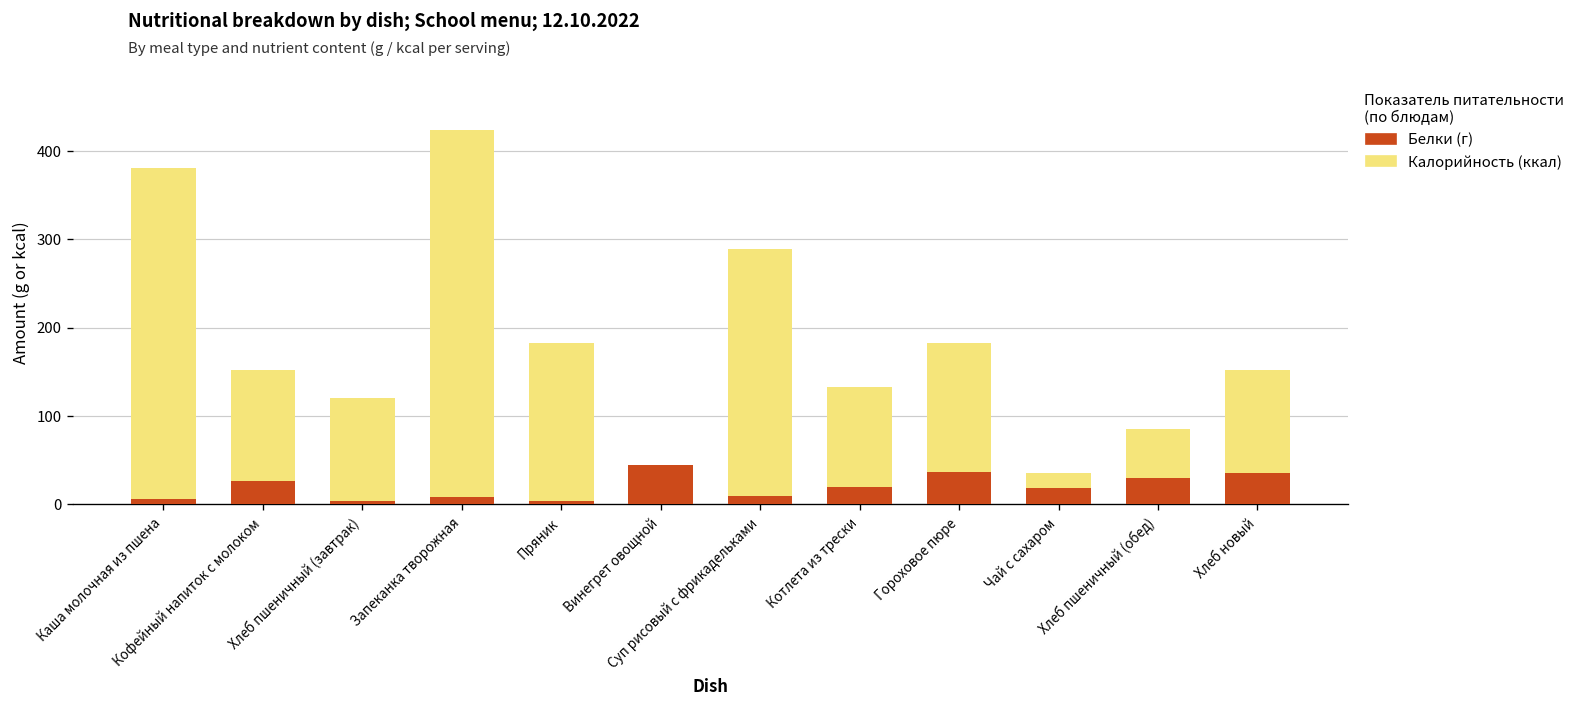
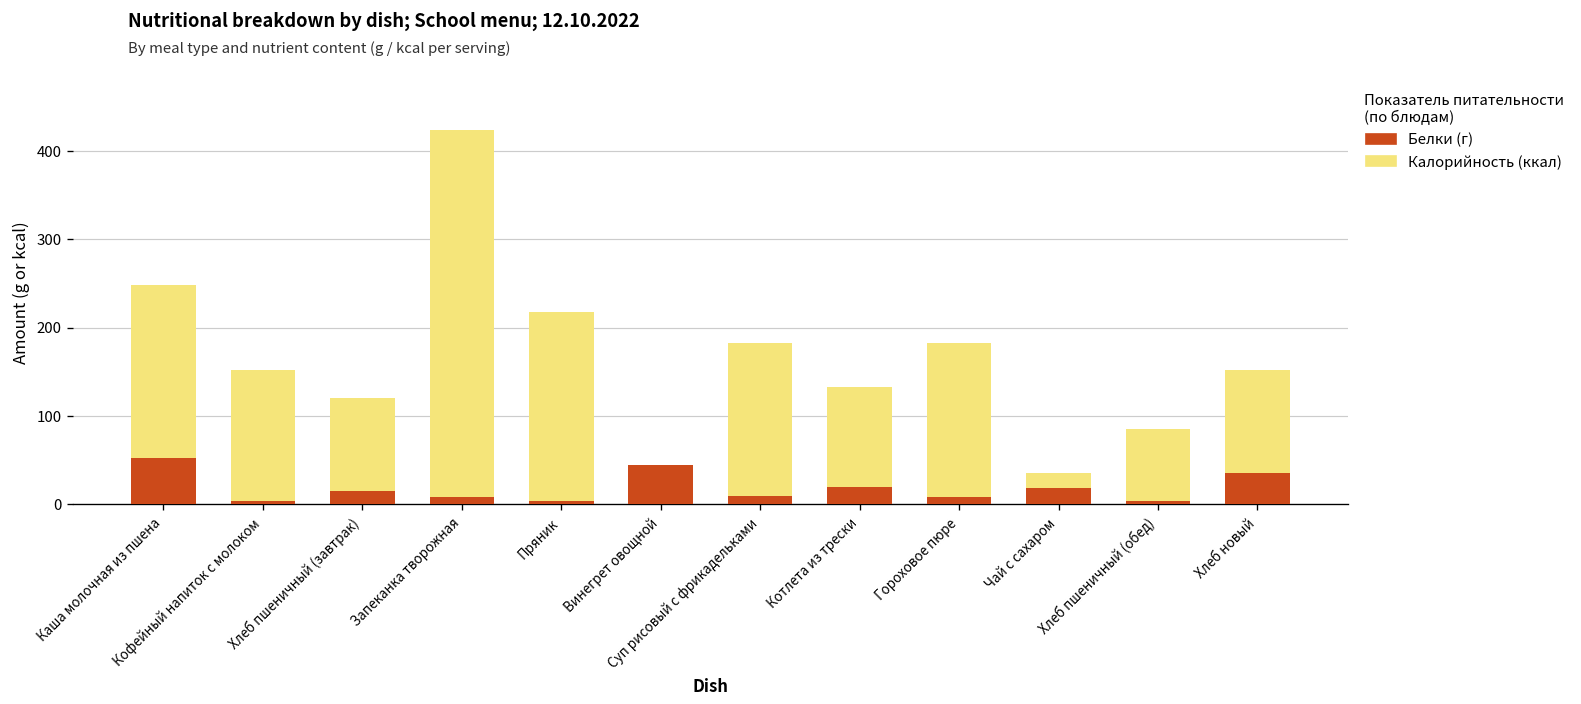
  {
    "Калорийность (ккал)": {
-     "Каша молочная из пшена": 380,
+     "Каша молочная из пшена": 250,
      "Кофейный напиток с молоком": 150,
      "Хлеб пшеничный (завтрак)": 120,
      "Запеканка творожная": 420,
-     "Пряник": 180,
-     "Суп рисовый с фрикадельками": 290,
+     "Пряник": 220,
+     "Суп рисовый с фрикадельками": 180,
      "Котлета из трески": 130,
      "Гороховое пюре": 180,
      "Чай с сахаром": 40,
      "Хлеб пшеничный (обед)": 80,
      "Хлеб новый": 150
    },
    "Белки (г)": {
-     "Каша молочная из пшена": 10,
-     "Кофейный напиток с молоком": 30,
-     "Хлеб пшеничный (завтрак)": 0,
+     "Каша молочная из пшена": 50,
+     "Кофейный напиток с молоком": 0,
+     "Хлеб пшеничный (завтрак)": 20,
      "Винегрет овощной": 40,
-     "Гороховое пюре": 40,
-     "Хлеб пшеничный (обед)": 30
+     "Гороховое пюре": 10,
+     "Хлеб пшеничный (обед)": 0
    }
  }
